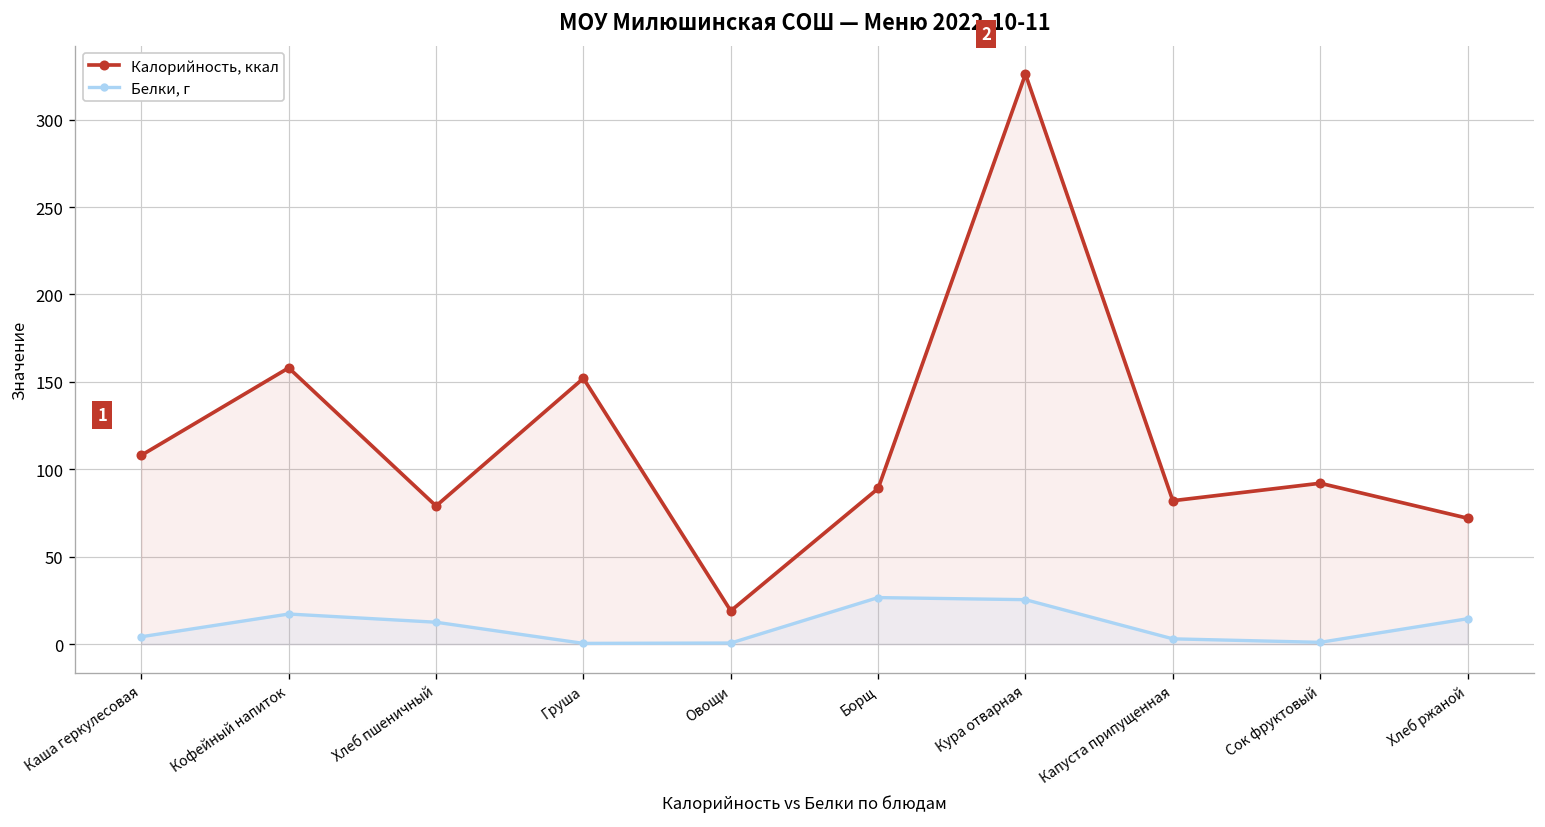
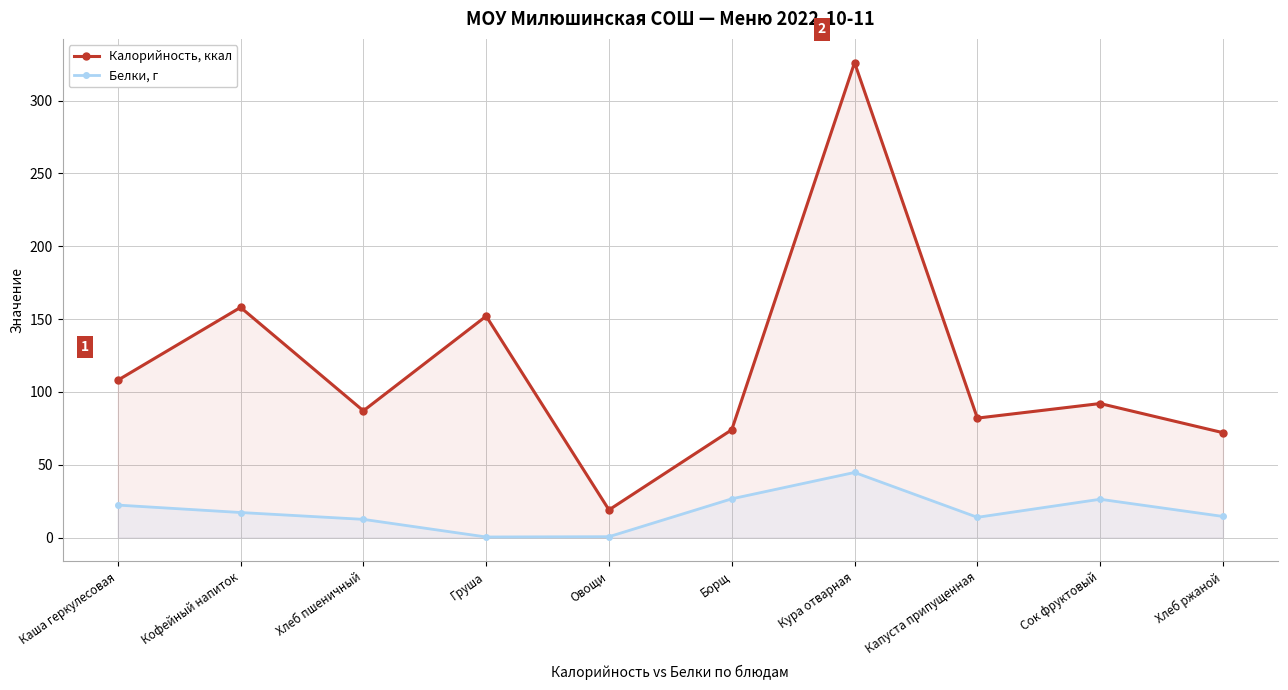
  {
    "Калорийность, ккал": {
      "Каша геркулесовая": 108,
      "Кофейный напиток": 158,
-     "Хлеб пшеничный": 79,
+     "Хлеб пшеничный": 87,
      "Груша": 152,
      "Овощи": 19,
-     "Борщ": 89,
+     "Борщ": 74,
      "Кура отварная": 326,
      "Капуста припущенная": 82,
      "Сок фруктовый": 92,
      "Хлеб ржаной": 72
    },
    "Белки, г": {
-     "Каша геркулесовая": 4,
+     "Каша геркулесовая": 22,
      "Кофейный напиток": 17,
      "Хлеб пшеничный": 13,
      "Груша": 0,
      "Овощи": 1,
      "Борщ": 27,
-     "Кура отварная": 25,
-     "Капуста припущенная": 3,
-     "Сок фруктовый": 1,
+     "Кура отварная": 45,
+     "Капуста припущенная": 14,
+     "Сок фруктовый": 26,
      "Хлеб ржаной": 15
    }
  }
